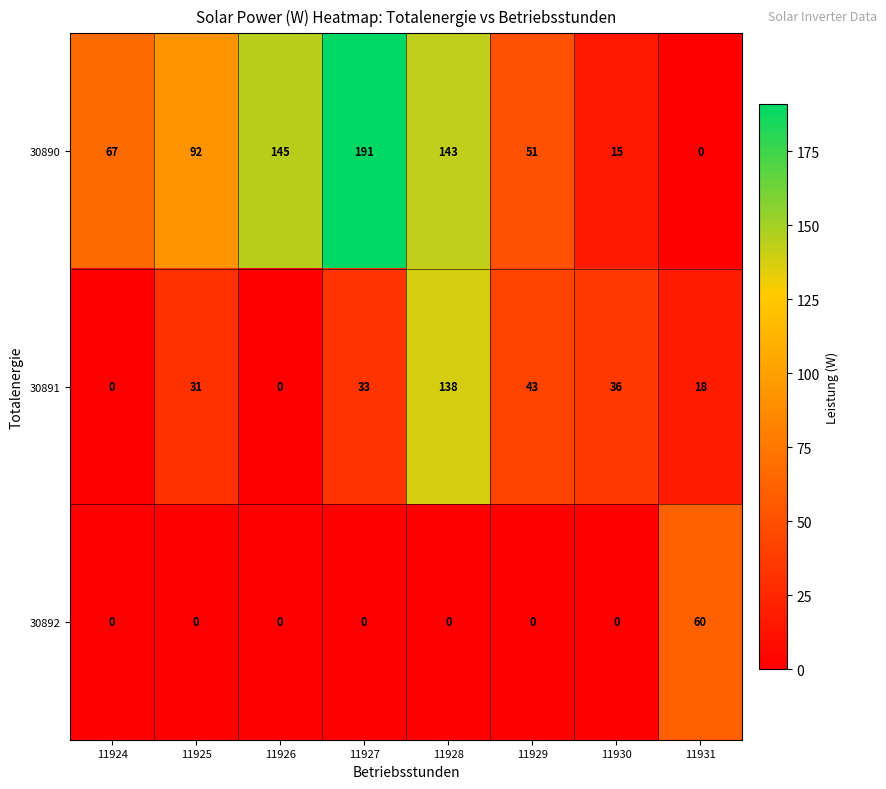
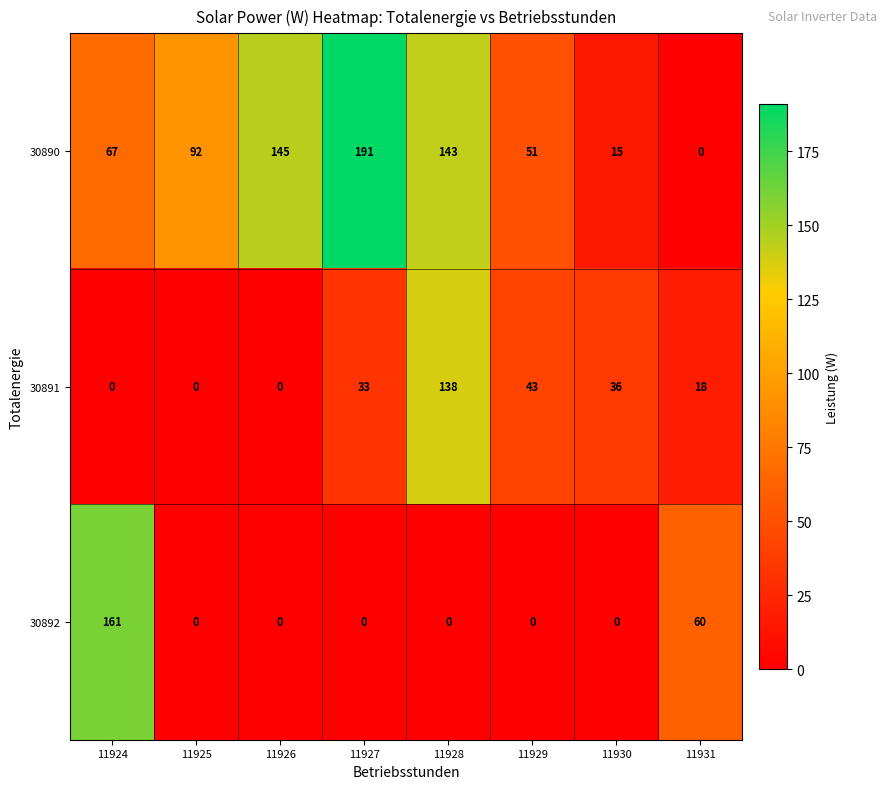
  {
    "30890": {
      "11924": 67,
      "11925": 92,
      "11926": 145,
      "11927": 191,
      "11928": 143,
      "11929": 51,
      "11930": 15,
      "11931": 0
    },
    "30891": {
      "11924": 0,
-     "11925": 31,
+     "11925": 0,
      "11926": 0,
      "11927": 33,
      "11928": 138,
      "11929": 43,
      "11930": 36,
      "11931": 18
    },
    "30892": {
-     "11924": 0,
+     "11924": 161,
      "11925": 0,
      "11926": 0,
      "11927": 0,
      "11928": 0,
      "11929": 0,
      "11930": 0,
      "11931": 60
    }
  }
